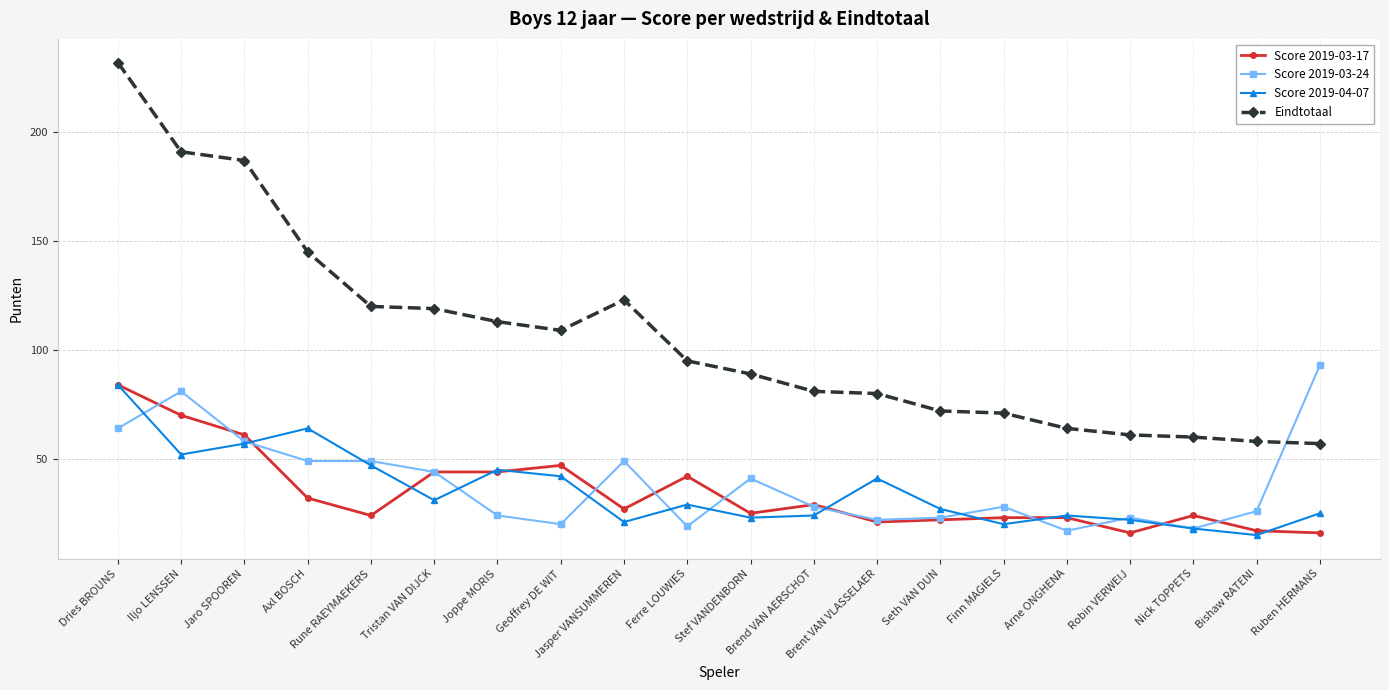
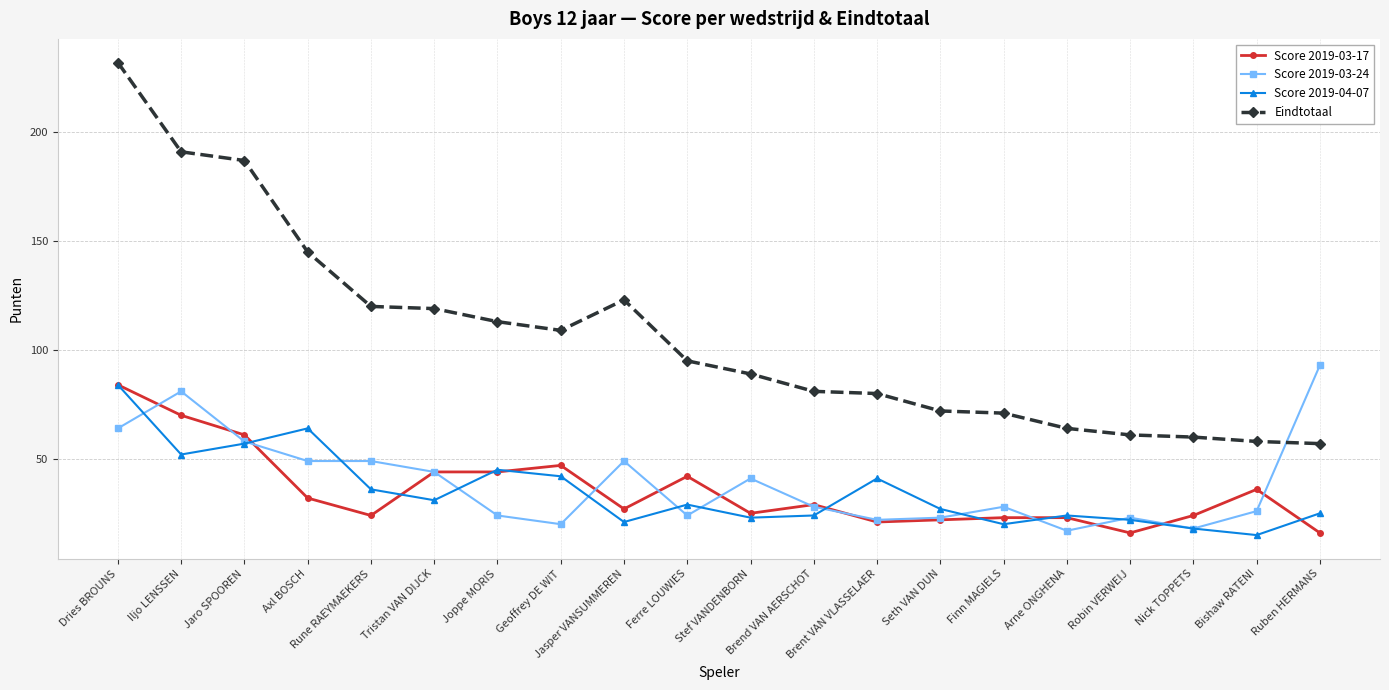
  {
    "Score 2019-03-17": {
      "Iljo LENSSEN": 70,
      "Jaro SPOOREN": 61,
      "Axl BOSCH": 32,
      "Rune RAEYMAEKERS": 24,
      "Geoffrey DE WIT": 47,
      "Jasper VANSUMMEREN": 27,
      "Ferre LOUWIES": 42,
      "Stef VANDENBORN": 25,
      "Finn MAGIELS": 23,
      "Robin VERWEIJ": 16,
      "Nick TOPPETS": 24,
-     "Bishaw RATENI": 17,
+     "Bishaw RATENI": 36,
      "Ruben HERMANS": 16
    },
    "Score 2019-03-24": {
      "Dries BROUNS": 64,
      "Iljo LENSSEN": 81,
      "Axl BOSCH": 49,
      "Rune RAEYMAEKERS": 49,
      "Joppe MORIS": 24,
      "Geoffrey DE WIT": 20,
      "Jasper VANSUMMEREN": 49,
-     "Ferre LOUWIES": 19,
+     "Ferre LOUWIES": 24,
      "Stef VANDENBORN": 41,
      "Finn MAGIELS": 28,
      "Arne ONGHENA": 17,
      "Bishaw RATENI": 26,
      "Ruben HERMANS": 93
    },
    "Score 2019-04-07": {
      "Iljo LENSSEN": 52,
      "Axl BOSCH": 64,
-     "Rune RAEYMAEKERS": 47,
+     "Rune RAEYMAEKERS": 36,
      "Tristan VAN DIJCK": 31,
      "Geoffrey DE WIT": 42,
      "Jasper VANSUMMEREN": 21,
      "Ferre LOUWIES": 29,
      "Stef VANDENBORN": 23,
      "Brend VAN AERSCHOT": 24,
      "Brent VAN VLASSELAER": 41,
      "Seth VAN DUN": 27,
      "Finn MAGIELS": 20,
      "Bishaw RATENI": 15,
      "Ruben HERMANS": 25
    },
    "Eindtotaal": {
      "Dries BROUNS": 232,
      "Iljo LENSSEN": 191,
      "Jaro SPOOREN": 187,
      "Axl BOSCH": 145,
      "Rune RAEYMAEKERS": 120,
      "Tristan VAN DIJCK": 119,
      "Joppe MORIS": 113,
      "Geoffrey DE WIT": 109,
      "Jasper VANSUMMEREN": 123,
      "Ferre LOUWIES": 95,
      "Stef VANDENBORN": 89,
      "Brend VAN AERSCHOT": 81,
      "Brent VAN VLASSELAER": 80,
      "Seth VAN DUN": 72,
      "Finn MAGIELS": 71,
      "Arne ONGHENA": 64,
      "Robin VERWEIJ": 61,
      "Nick TOPPETS": 60,
      "Bishaw RATENI": 58,
      "Ruben HERMANS": 57
    }
  }
